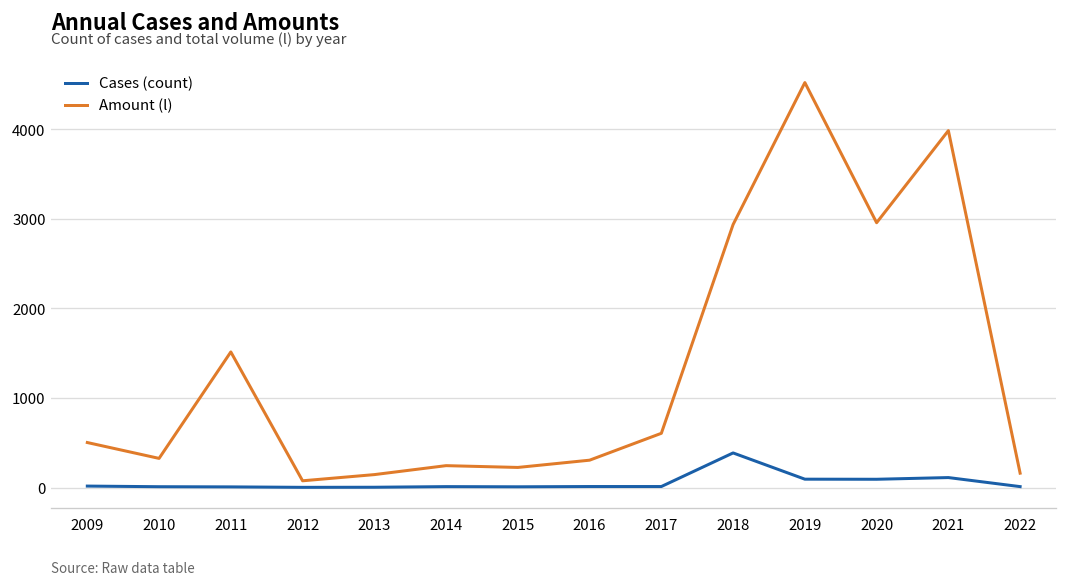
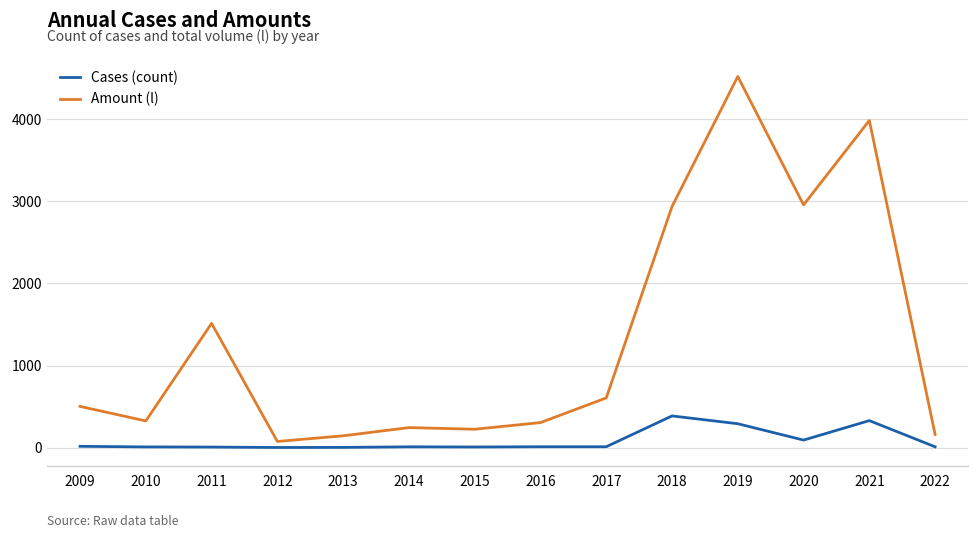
  {
    "Cases (count)": {
      "2009": 0,
      "2010": 0,
      "2011": 0,
      "2012": 0,
      "2013": 0,
      "2014": 0,
      "2015": 0,
      "2016": 0,
      "2017": 0,
      "2018": 400,
-     "2019": 100,
+     "2019": 300,
      "2020": 100,
-     "2021": 100,
+     "2021": 300,
      "2022": 0
    },
    "Amount (l)": {
      "2009": 500,
      "2010": 300,
      "2011": 1500,
      "2012": 100,
      "2013": 100,
      "2014": 200,
      "2015": 200,
      "2016": 300,
      "2017": 600,
      "2018": 2900,
      "2019": 4500,
      "2020": 3000,
      "2021": 4000,
      "2022": 200
    }
  }
